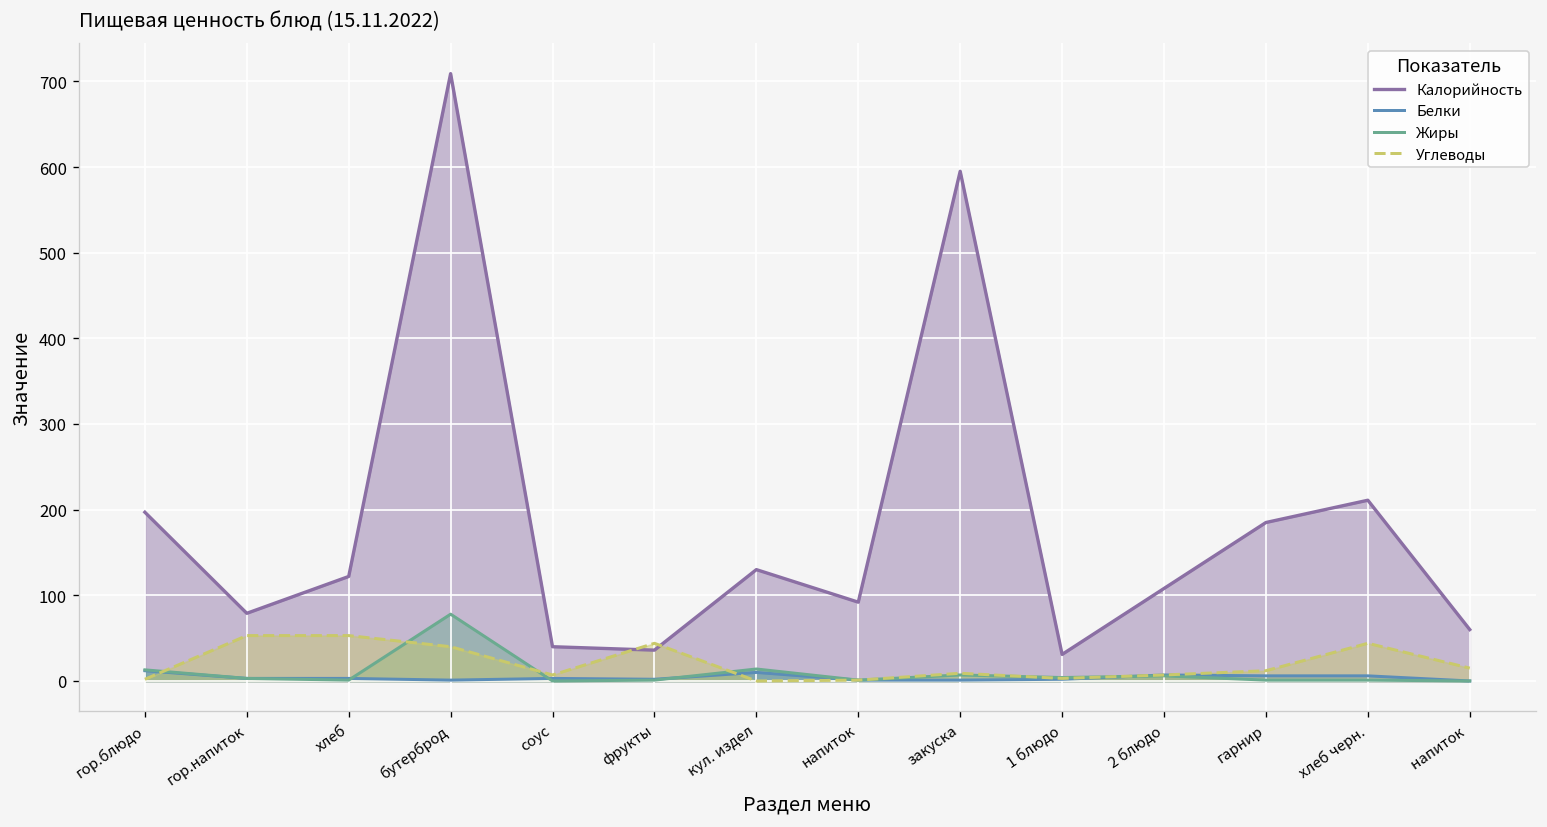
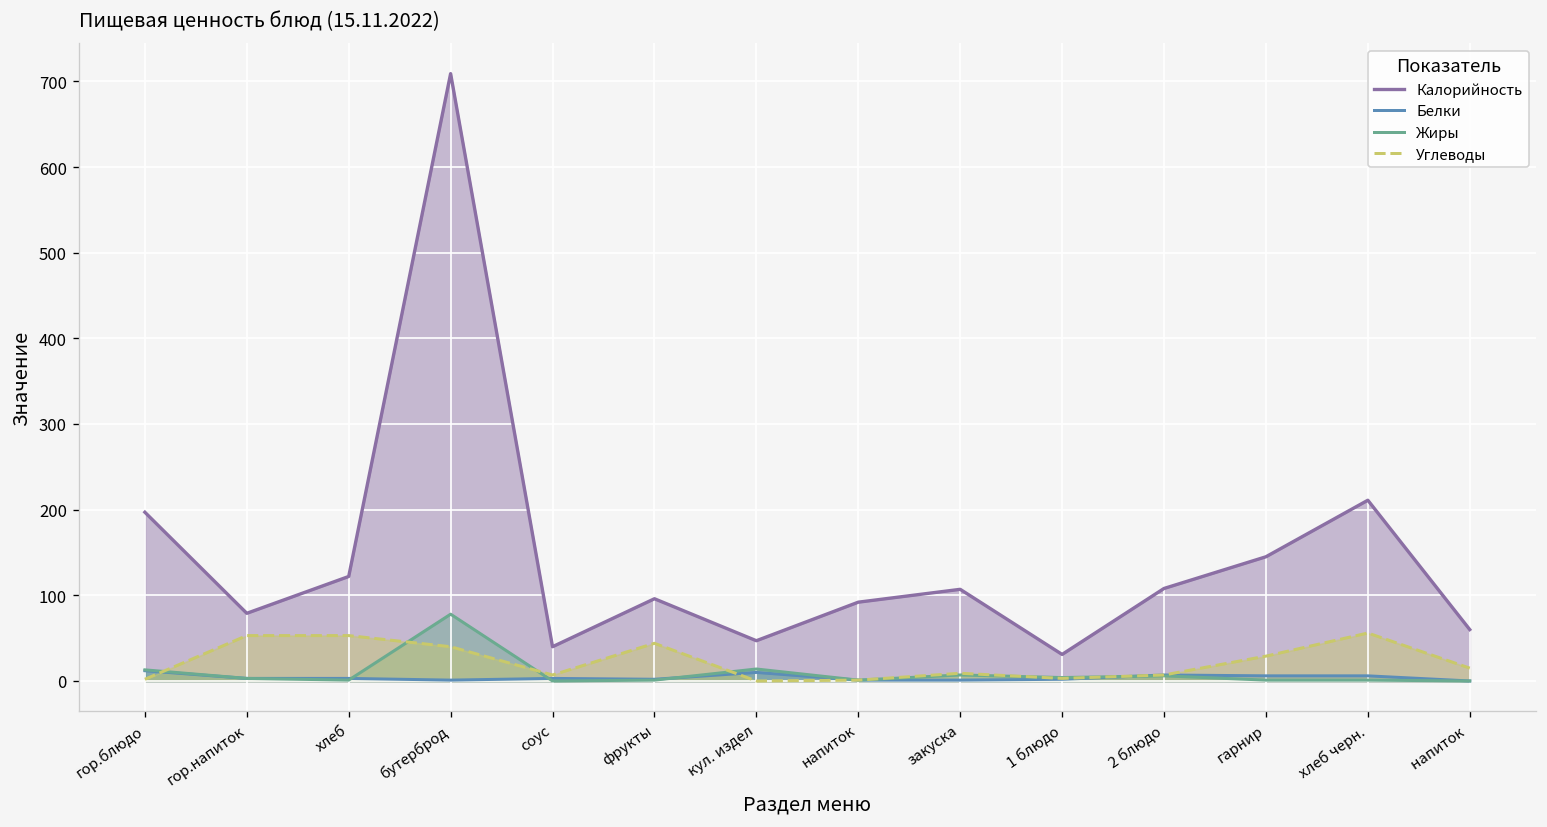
  {
    "Калорийность": {
      "гор.блюдо": 200,
      "гор.напиток": 80,
      "хлеб": 120,
      "бутерброд": 710,
      "соус": 40,
-     "фрукты": 40,
-     "кул. издел": 130,
-     "закуска": 600,
+     "фрукты": 100,
+     "кул. издел": 50,
+     "закуска": 110,
      "1 блюдо": 30,
      "2 блюдо": 110,
-     "гарнир": 190,
+     "гарнир": 150,
      "хлеб черн.": 210
    },
    "Углеводы": {
      "гор.блюдо": 0,
      "гор.напиток": 50,
      "хлеб": 50,
      "бутерброд": 40,
      "соус": 10,
      "фрукты": 40,
      "кул. издел": 0,
-     "гарнир": 10,
-     "хлеб черн.": 40
+     "гарнир": 30,
+     "хлеб черн.": 60
    }
  }
